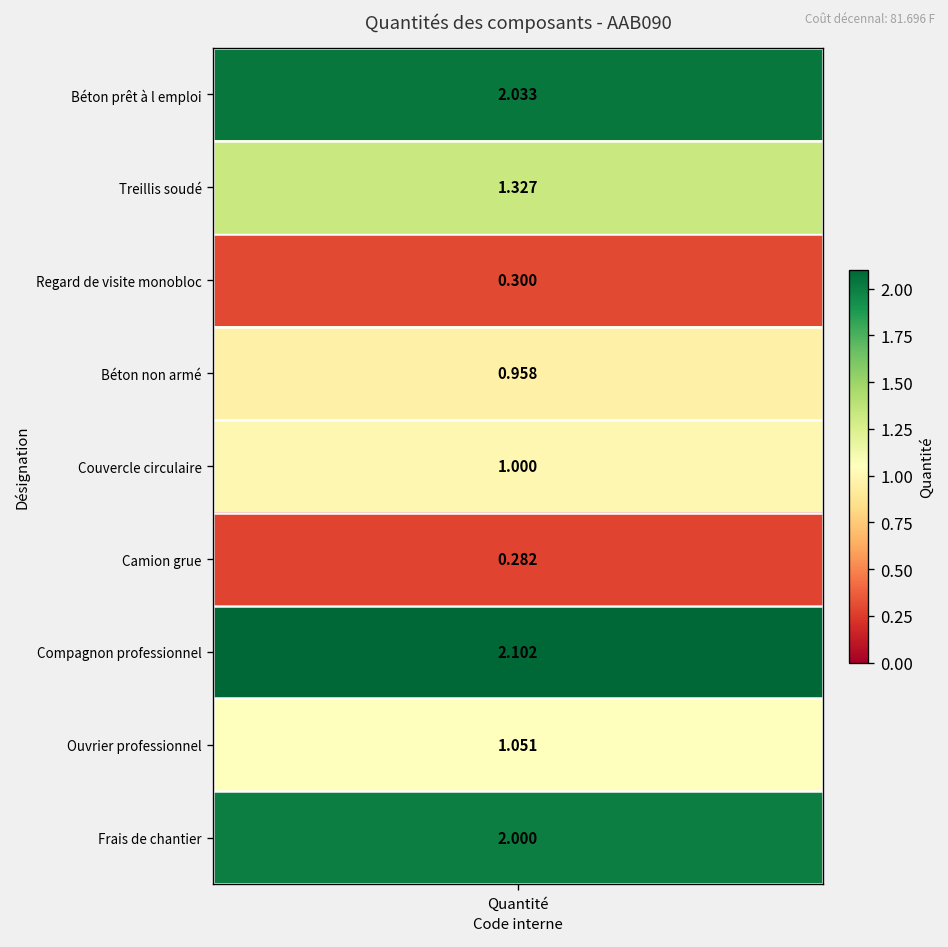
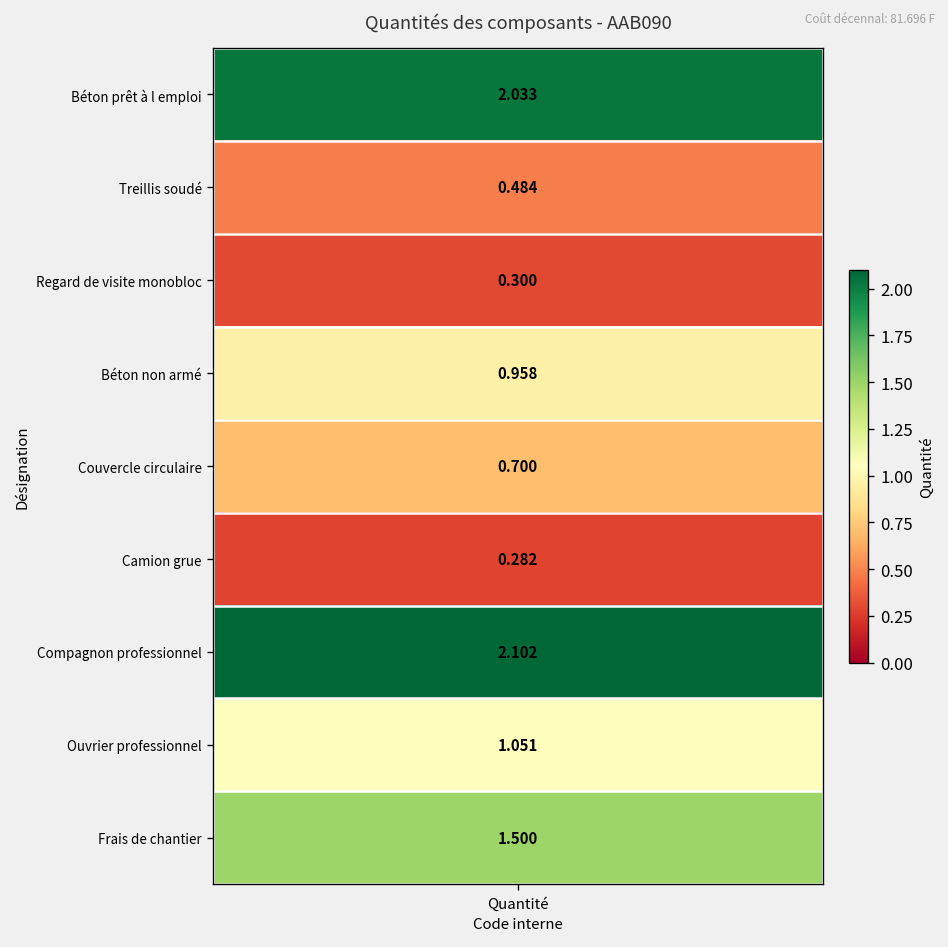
  {
    "Béton prêt à l emploi": {
      "Quantité": 2.033
    },
    "Treillis soudé": {
-     "Quantité": 1.327
+     "Quantité": 0.484
    },
    "Regard de visite monobloc": {
      "Quantité": 0.300
    },
    "Béton non armé": {
      "Quantité": 0.958
    },
    "Couvercle circulaire": {
-     "Quantité": 1.000
+     "Quantité": 0.700
    },
    "Camion grue": {
      "Quantité": 0.282
    },
    "Compagnon professionnel": {
      "Quantité": 2.102
    },
    "Ouvrier professionnel": {
      "Quantité": 1.051
    },
    "Frais de chantier": {
-     "Quantité": 2.000
+     "Quantité": 1.500
    }
  }
